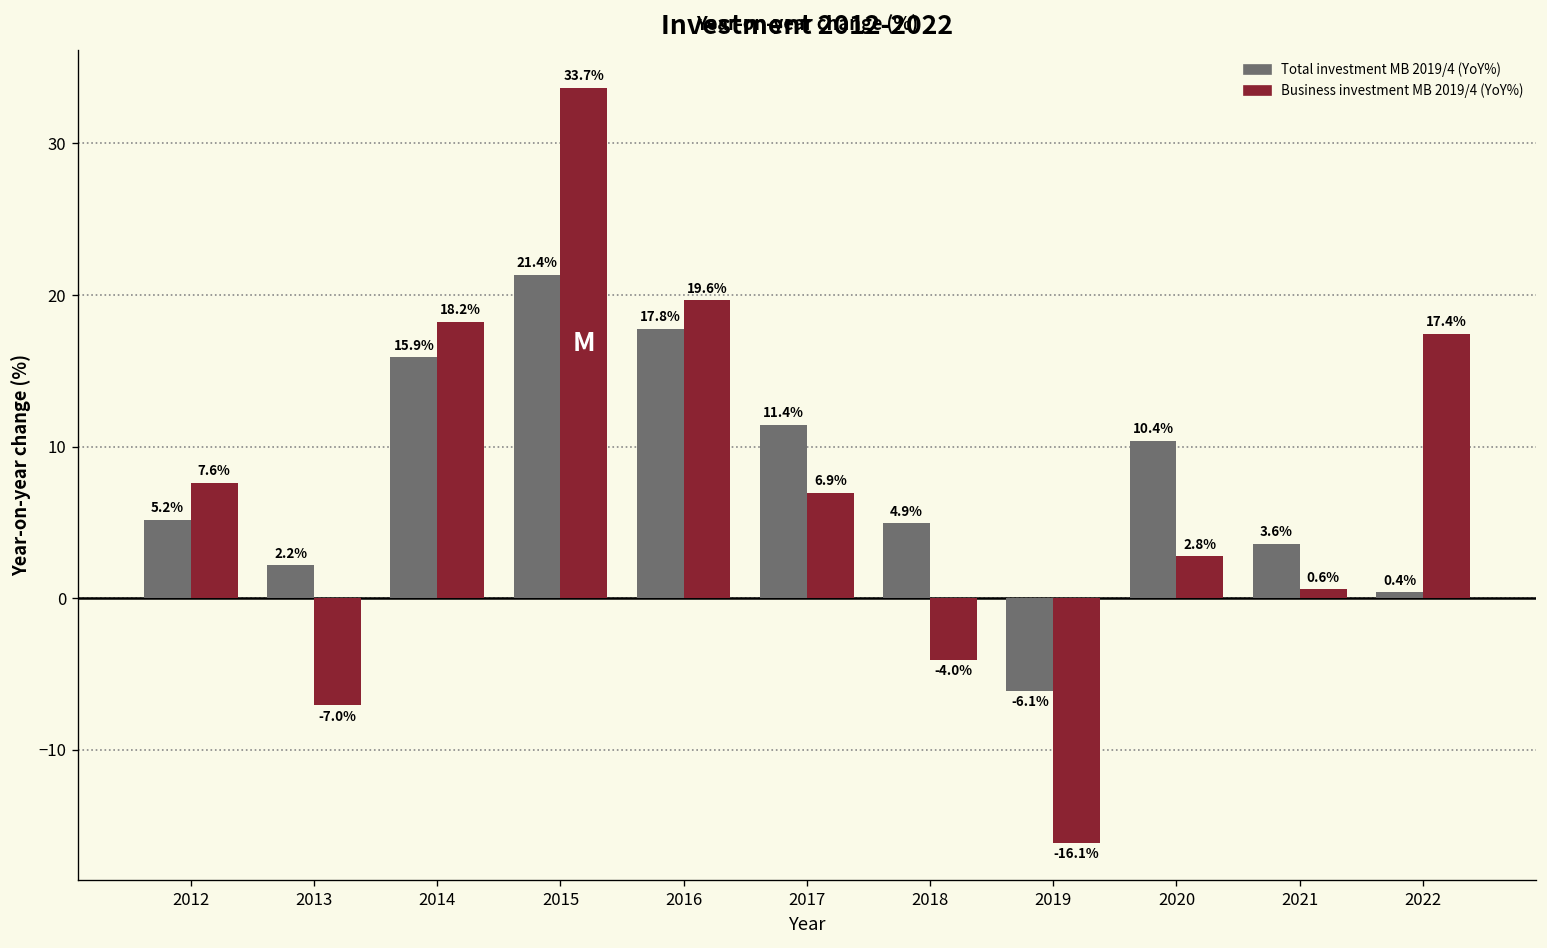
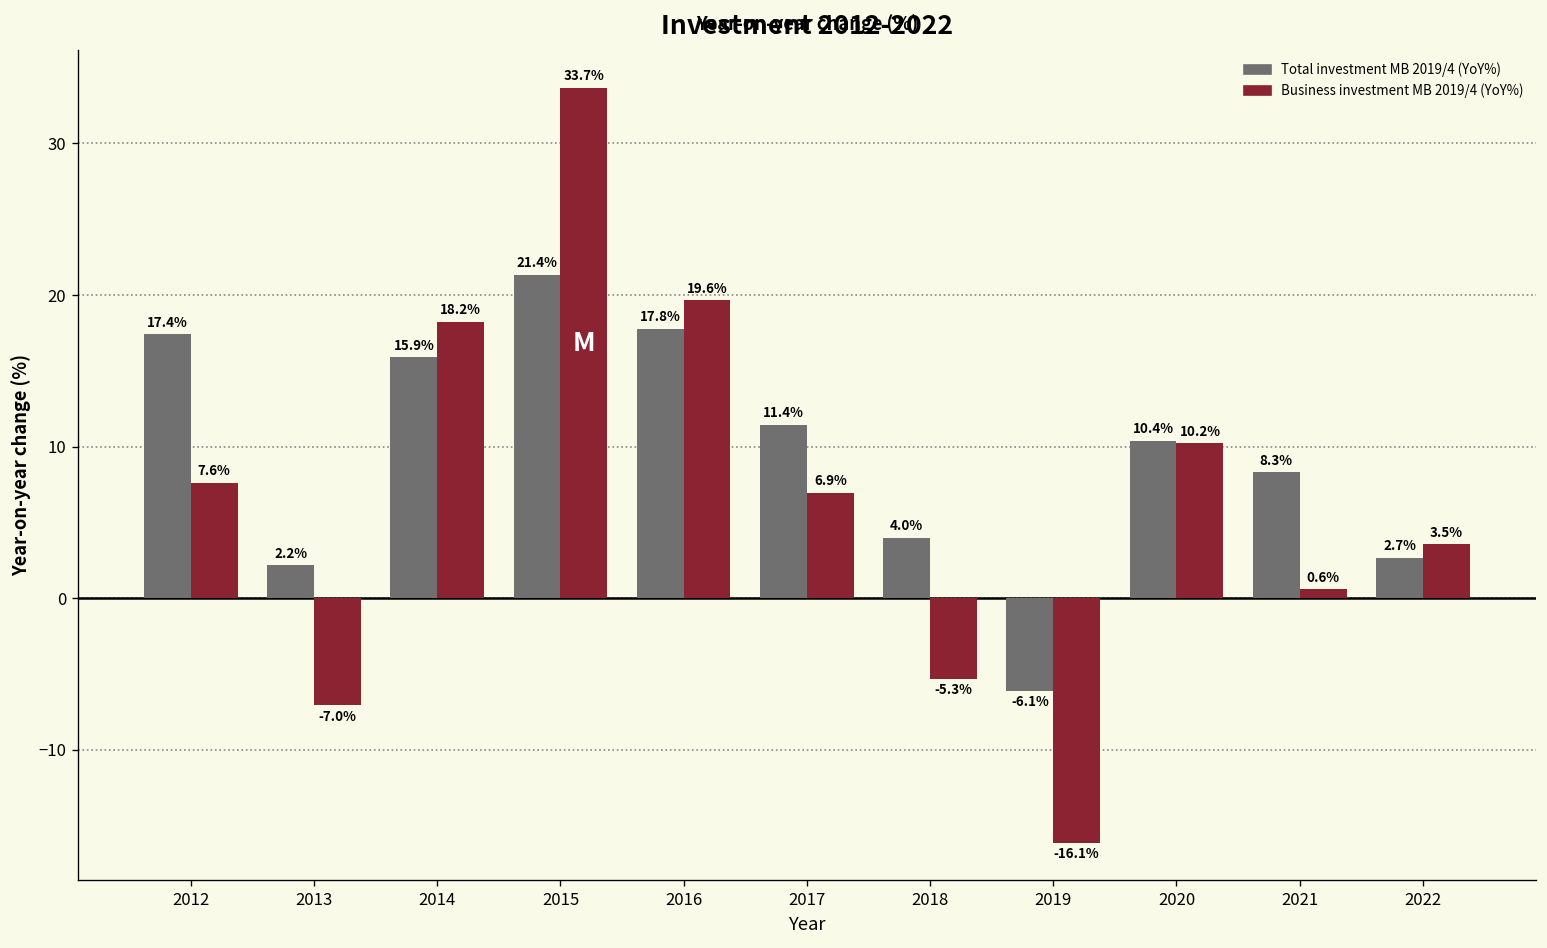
  {
    "Total investment MB 2019/4 (YoY%)": {
-     "2012": "5.2%",
+     "2012": "17.4%",
      "2013": "2.2%",
      "2014": "15.9%",
      "2015": "21.4%",
      "2016": "17.8%",
      "2017": "11.4%",
-     "2018": "4.9%",
+     "2018": "4.0%",
      "2019": "-6.1%",
      "2020": "10.4%",
-     "2021": "3.6%",
-     "2022": "0.4%"
+     "2021": "8.3%",
+     "2022": "2.7%"
    },
    "Business investment MB 2019/4 (YoY%)": {
      "2012": "7.6%",
      "2013": "-7.0%",
      "2014": "18.2%",
      "2015": "33.7%",
      "2016": "19.6%",
      "2017": "6.9%",
-     "2018": "-4.0%",
+     "2018": "-5.3%",
      "2019": "-16.1%",
-     "2020": "2.8%",
+     "2020": "10.2%",
      "2021": "0.6%",
-     "2022": "17.4%"
+     "2022": "3.5%"
    }
  }
